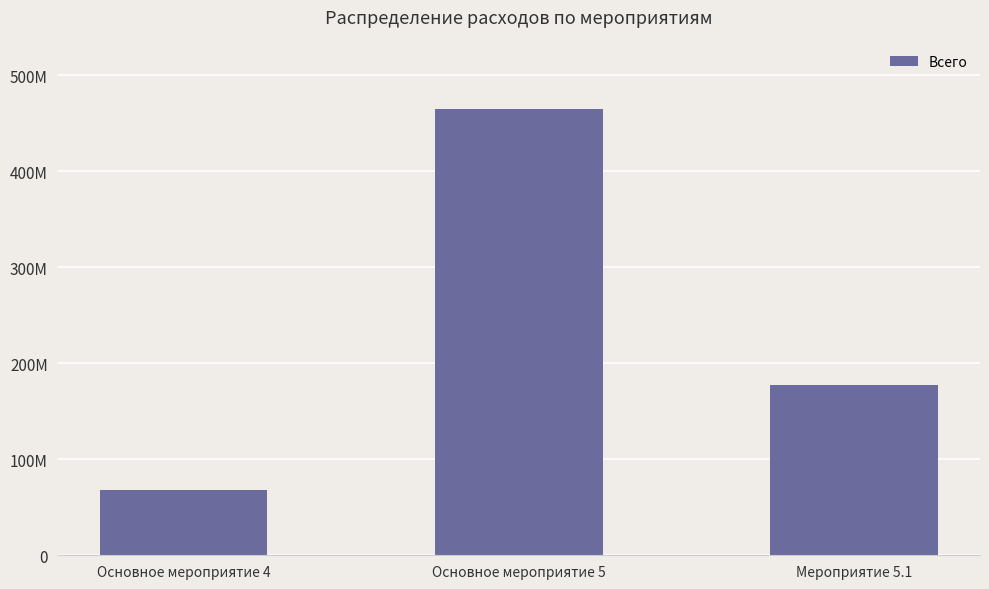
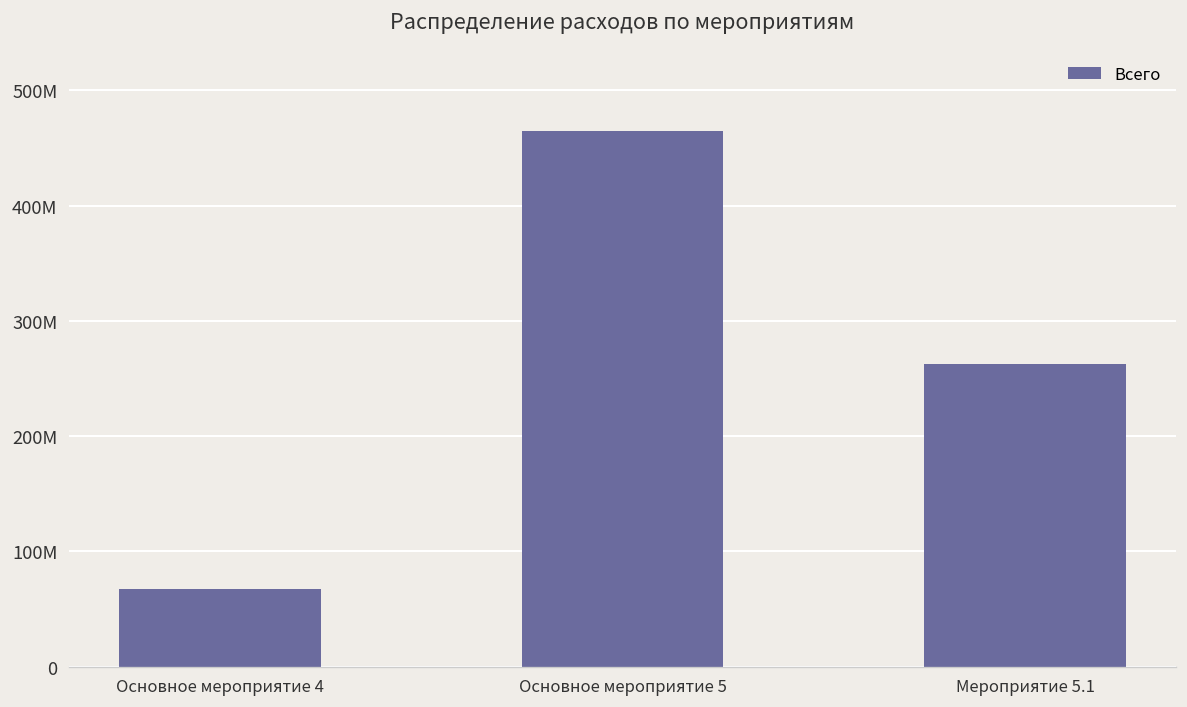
  {
    "Основное мероприятие 4": 70000000,
    "Основное мероприятие 5": 460000000,
-   "Мероприятие 5.1": 180000000
+   "Мероприятие 5.1": 260000000
  }
